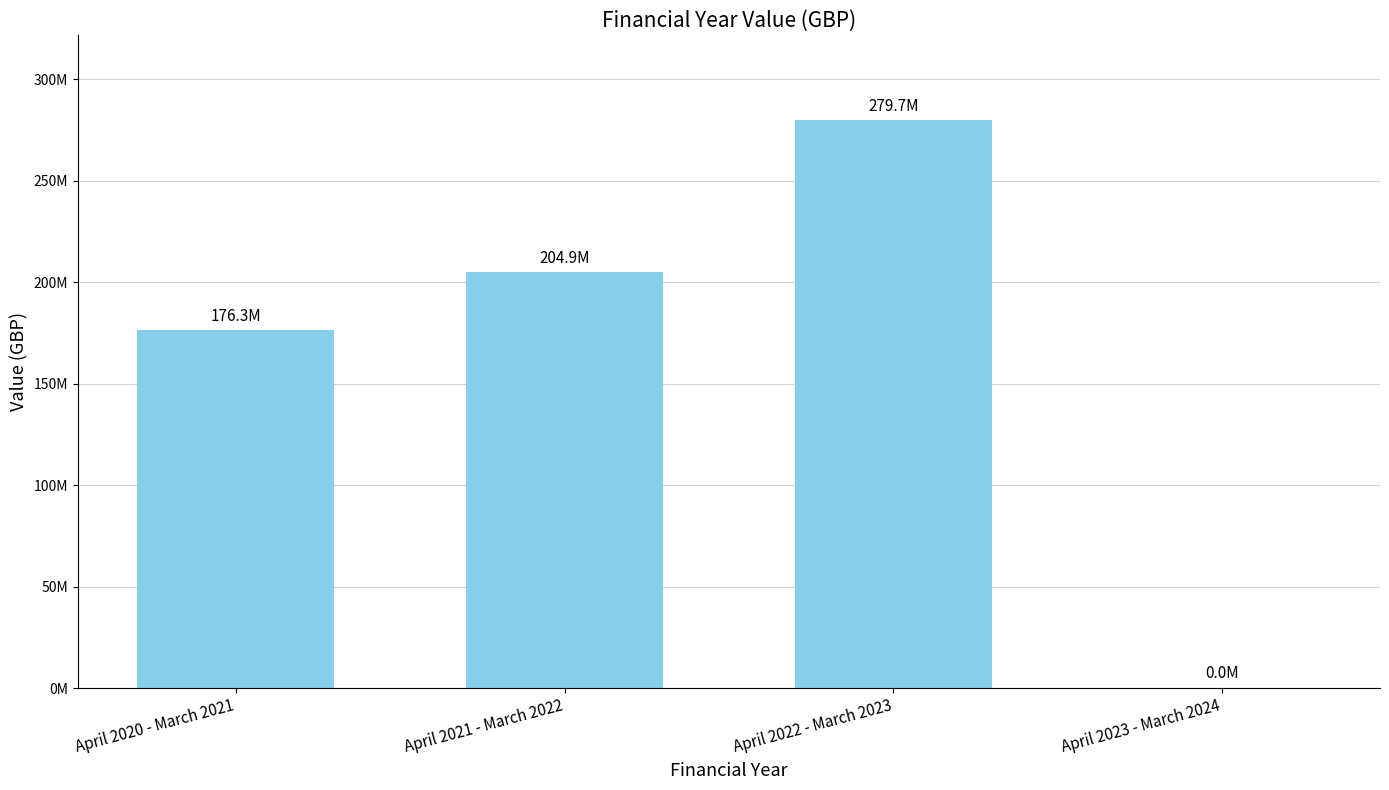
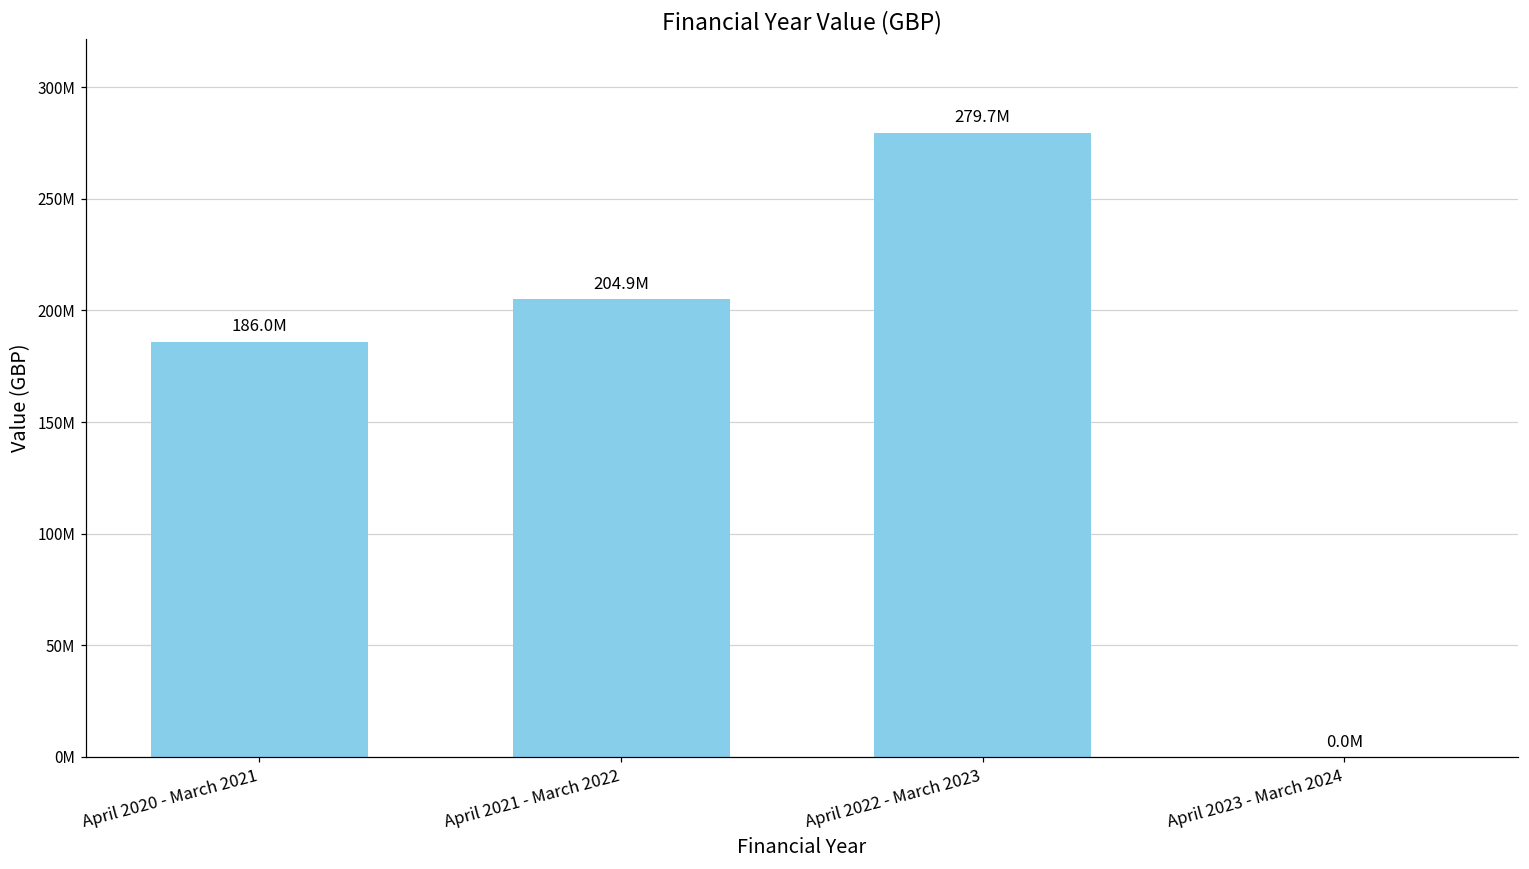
  {
-   "April 2020 - March 2021": "176.3M",
+   "April 2020 - March 2021": "186.0M",
    "April 2021 - March 2022": "204.9M",
    "April 2022 - March 2023": "279.7M",
    "April 2023 - March 2024": "0.0M"
  }
